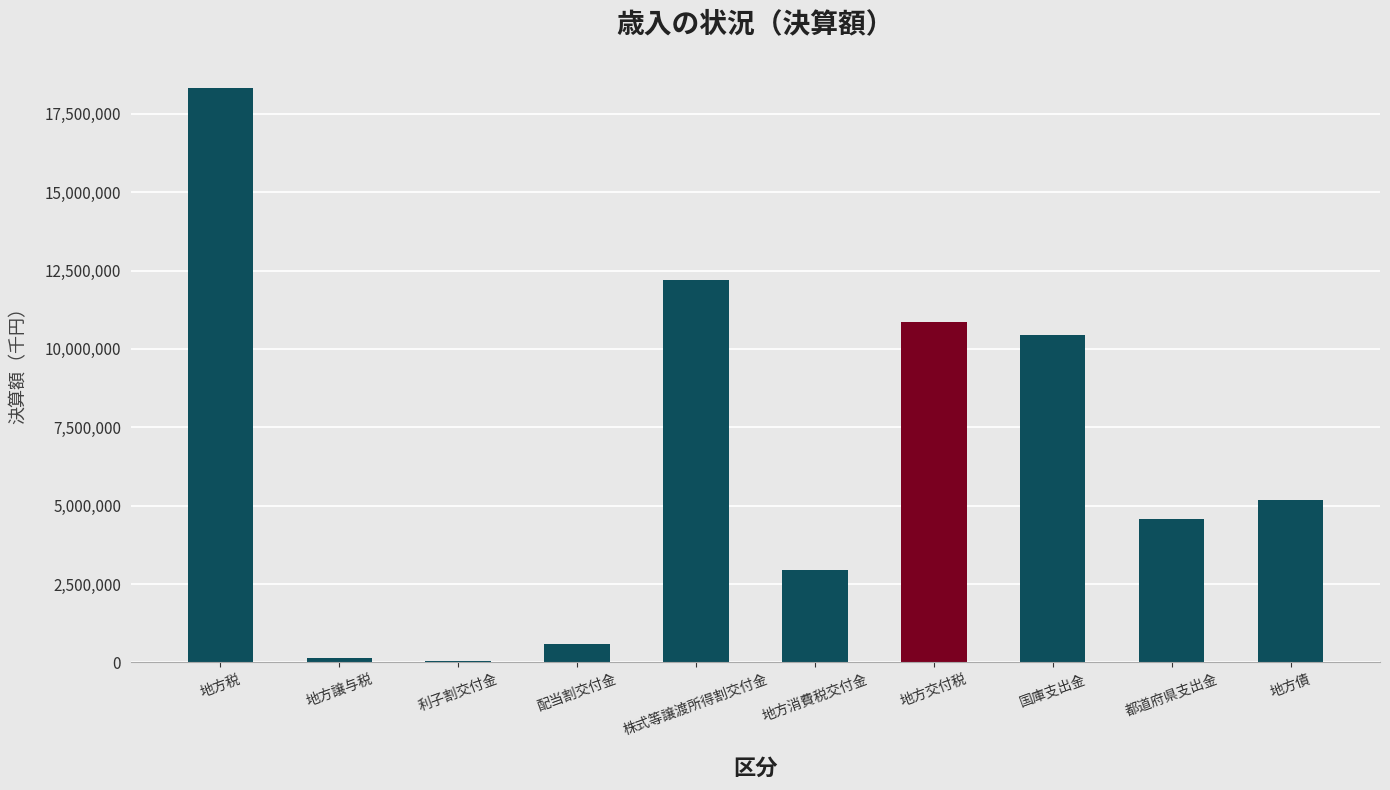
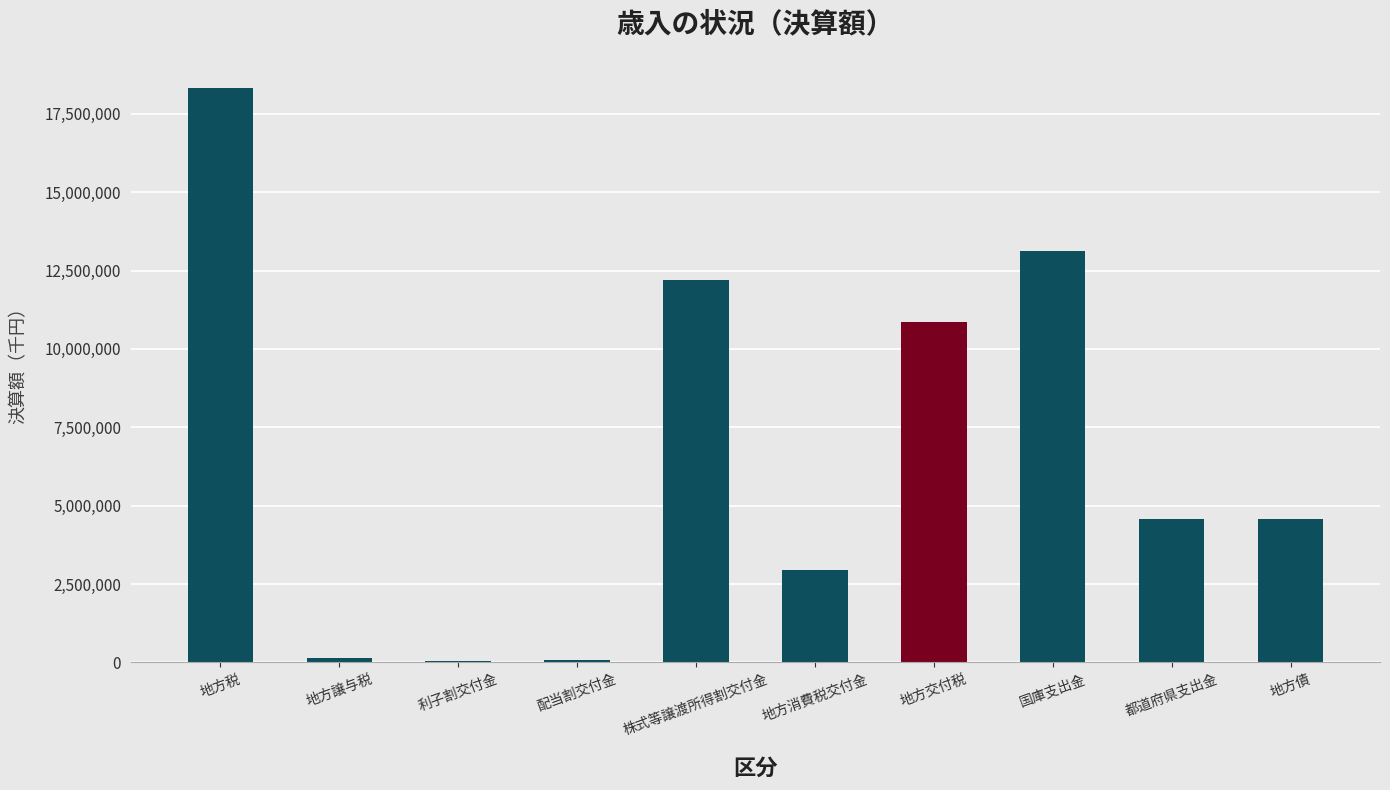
  {
    "地方税": "18,300,000",
    "地方譲与税": "100,000",
-   "配当割交付金": "600,000",
+   "配当割交付金": "100,000",
    "株式等譲渡所得割交付金": "12,200,000",
    "地方消費税交付金": "2,900,000",
    "地方交付税": "10,900,000",
-   "国庫支出金": "10,400,000",
+   "国庫支出金": "13,100,000",
    "都道府県支出金": "4,600,000",
-   "地方債": "5,200,000"
+   "地方債": "4,600,000"
  }
